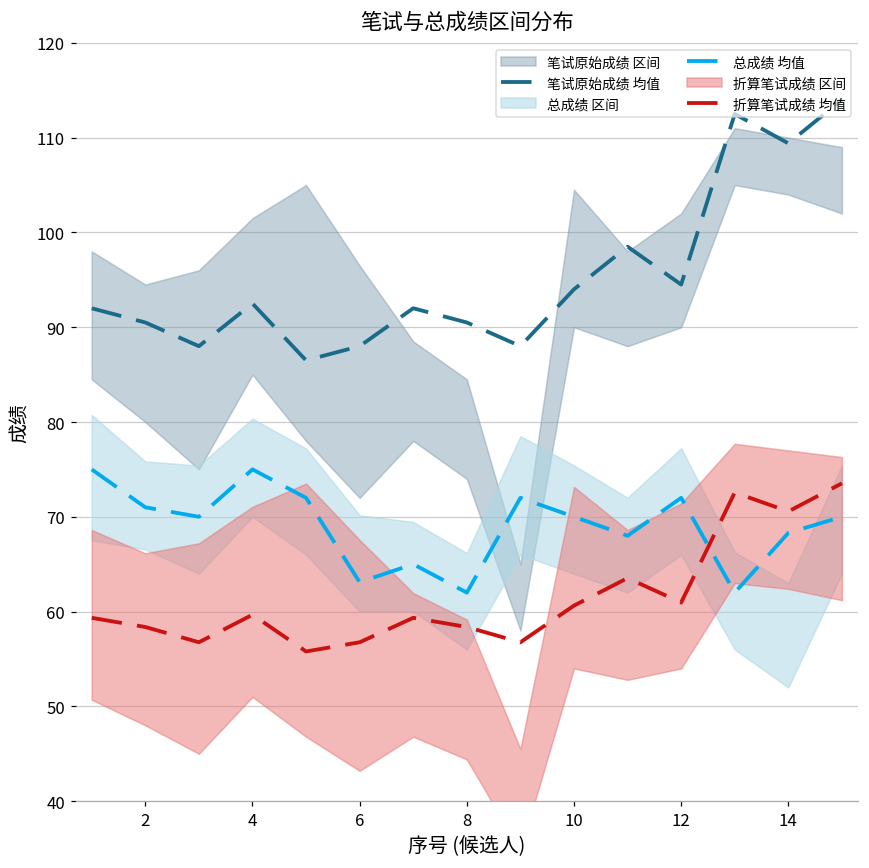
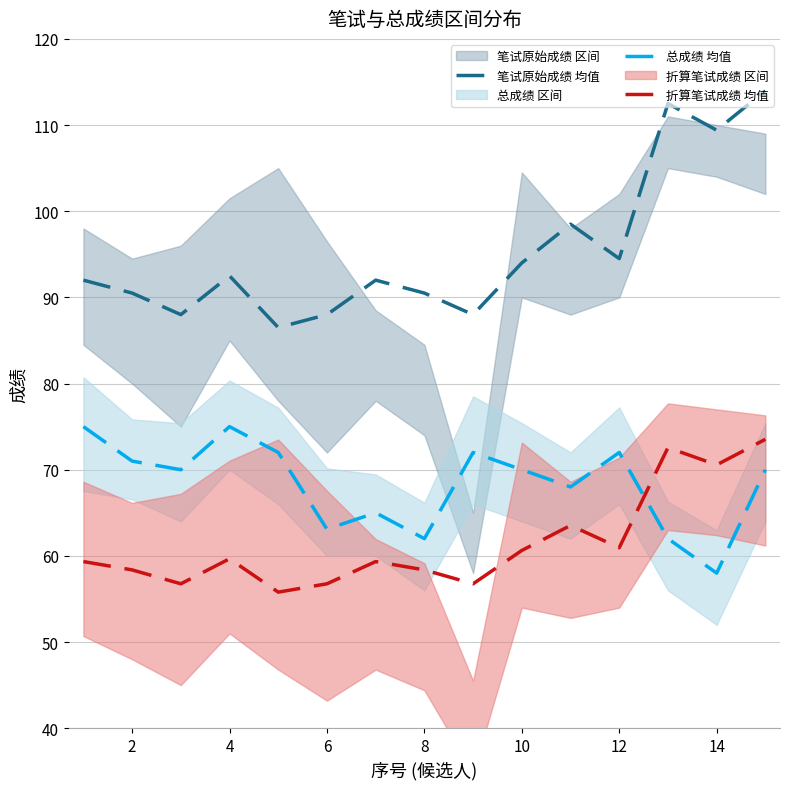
  {
    "笔试原始成绩 均值": {
      "2": 91,
      "4": 93,
      "6": 88,
      "8": 91,
      "10": 94,
      "12": 95,
      "14": 109
    },
    "总成绩 均值": {
      "2": 71,
      "4": 75,
      "6": 63,
      "8": 62,
      "10": 70,
      "12": 72,
-     "14": 68
+     "14": 58
    },
    "折算笔试成绩 均值": {
      "2": 58,
      "4": 60,
      "6": 57,
      "8": 58,
      "10": 61,
      "12": 61,
      "14": 71
    }
  }
